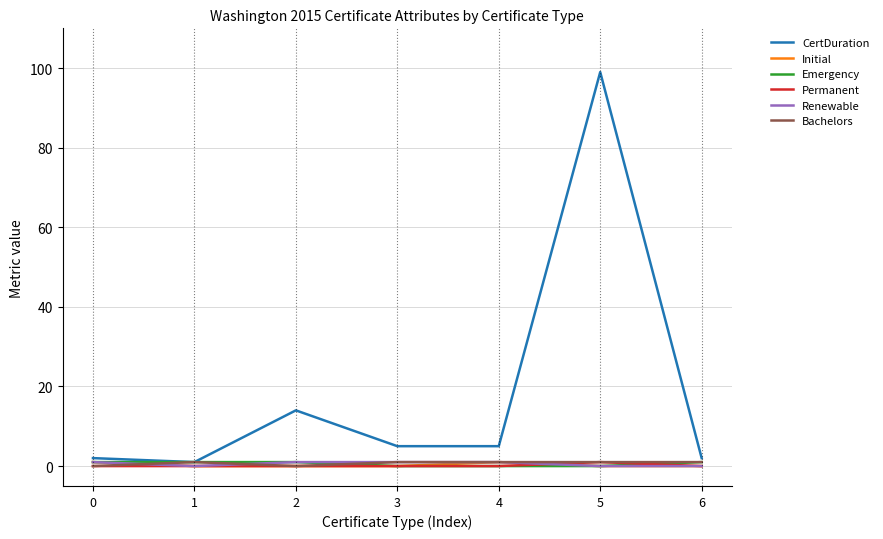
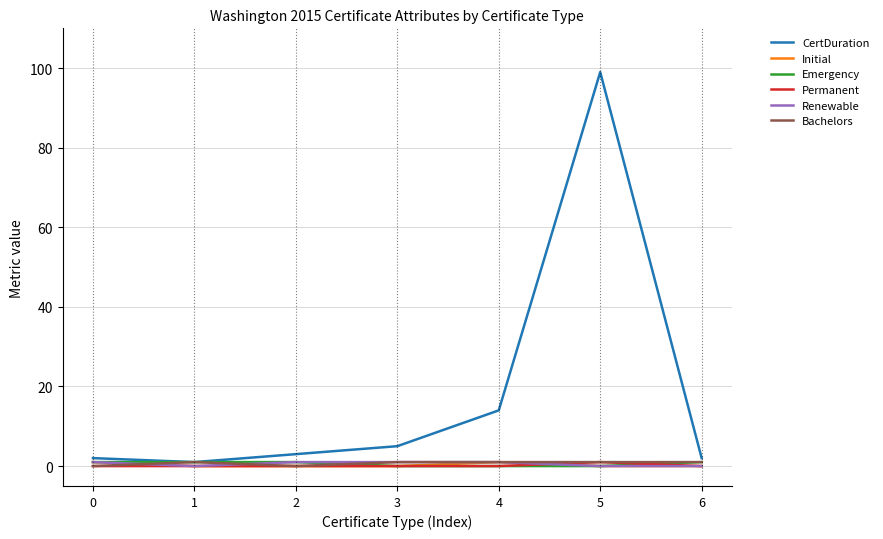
  {
    "CertDuration": {
      "0": 2,
-     "2": 14,
+     "2": 3,
      "3": 5,
-     "4": 5,
+     "4": 14,
      "5": 99,
      "6": 2
    }
  }
